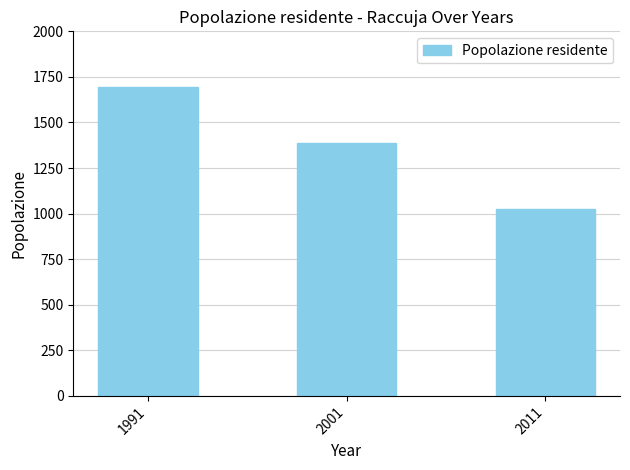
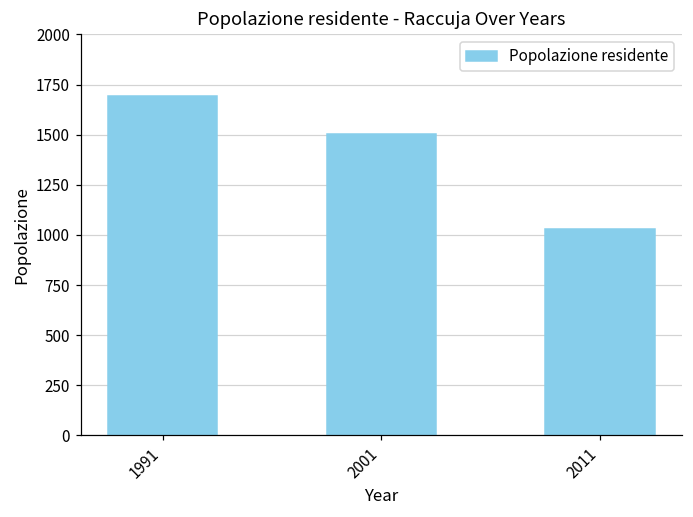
  {
    "1991": 1690,
-   "2001": 1390,
+   "2001": 1500,
    "2011": 1030
  }
